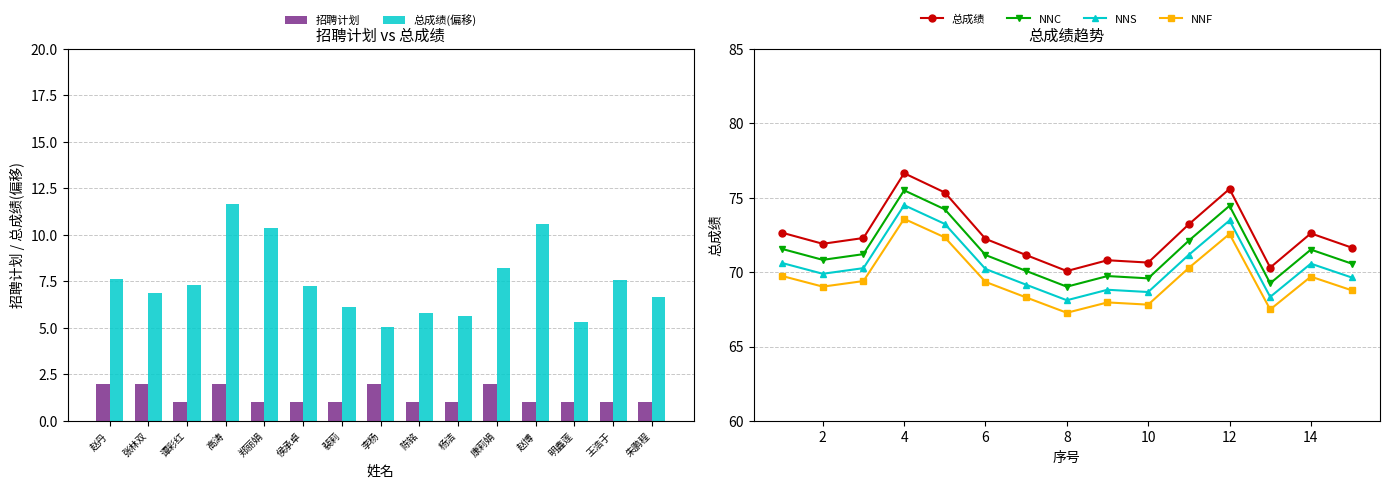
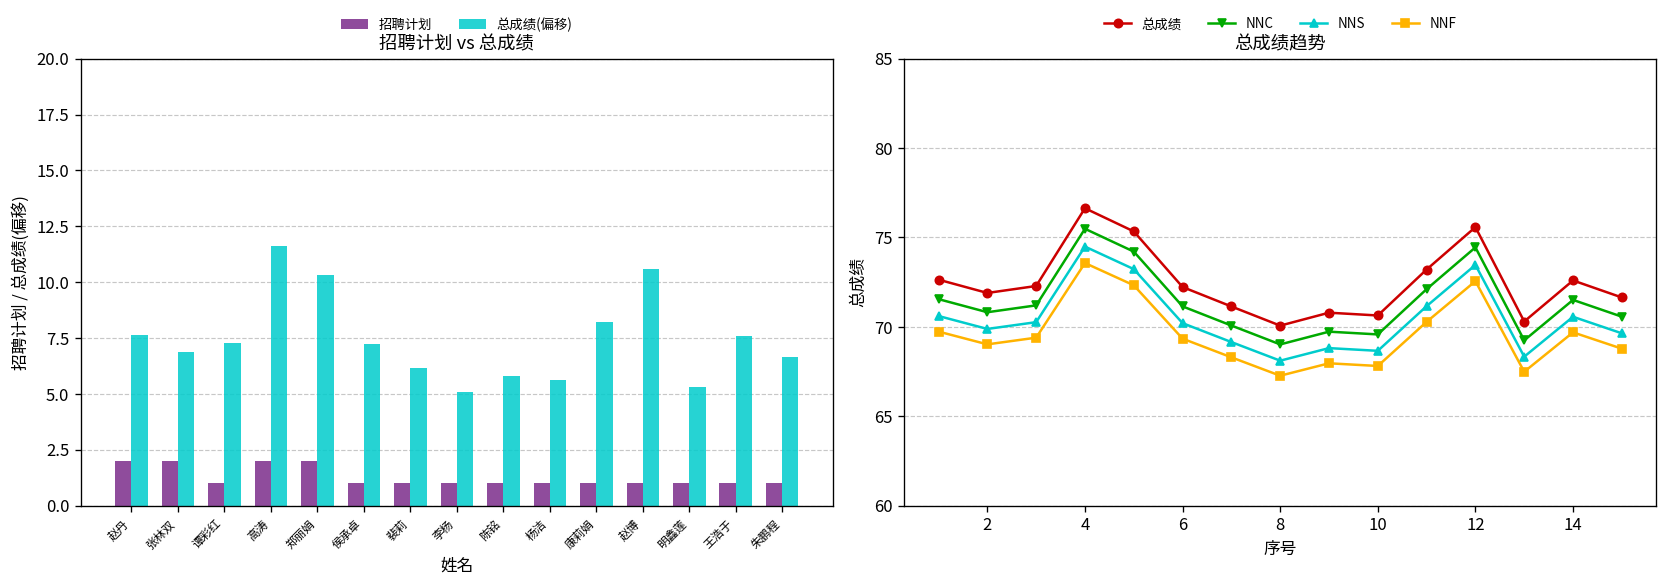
  {
    "招聘计划 vs 总成绩": {
      "招聘计划": {
        "赵丹": 2,
        "张林双": 2,
        "谭彩红": 1,
        "高涛": 2,
-       "郑丽娟": 1,
+       "郑丽娟": 2,
        "侯承卓": 1,
        "裴莉": 1,
-       "李杨": 2,
+       "李杨": 1,
        "陈铭": 1,
        "杨洁": 1,
-       "康莉娟": 2,
+       "康莉娟": 1,
        "赵博": 1,
        "明鑫莲": 1,
        "王浩于": 1,
        "朱鹏程": 1
      },
      "总成绩(偏移)": {
        "赵丹": 7.6,
        "张林双": 7,
        "谭彩红": 7.3,
        "高涛": 11.6,
        "郑丽娟": 10.3,
        "侯承卓": 7.2,
        "裴莉": 6.1,
        "李杨": 5,
        "陈铭": 5.8,
        "杨洁": 5.6,
        "康莉娟": 8.2,
        "赵博": 10.6,
        "明鑫莲": 5.3,
        "王浩于": 7.6,
        "朱鹏程": 6.6
      }
    },
    "总成绩趋势": {
      "总成绩": {
        "2": 71.9,
        "4": 76.6,
        "6": 72.2,
        "8": 70.1,
        "10": 70.6,
        "12": 75.6,
        "14": 72.6
      },
      "NNC": {
        "2": 70.8,
        "4": 75.5,
        "6": 71.1,
        "8": 69.0,
        "10": 69.6,
        "12": 74.4,
        "14": 71.5
      },
      "NNS": {
        "2": 69.9,
        "4": 74.5,
        "6": 70.2,
        "8": 68.1,
        "10": 68.7,
        "12": 73.5,
        "14": 70.6
      },
      "NNF": {
        "2": 69.0,
        "4": 73.6,
        "6": 69.3,
        "8": 67.3,
        "10": 67.8,
        "12": 72.6,
        "14": 69.7
      }
    }
  }
